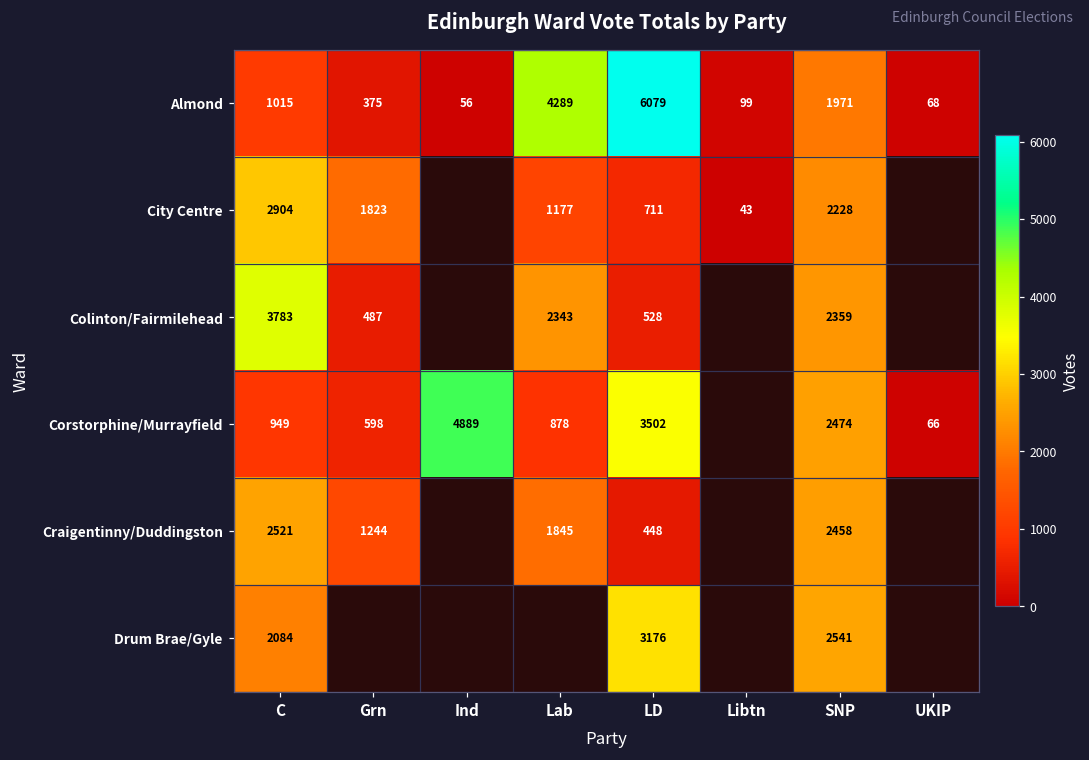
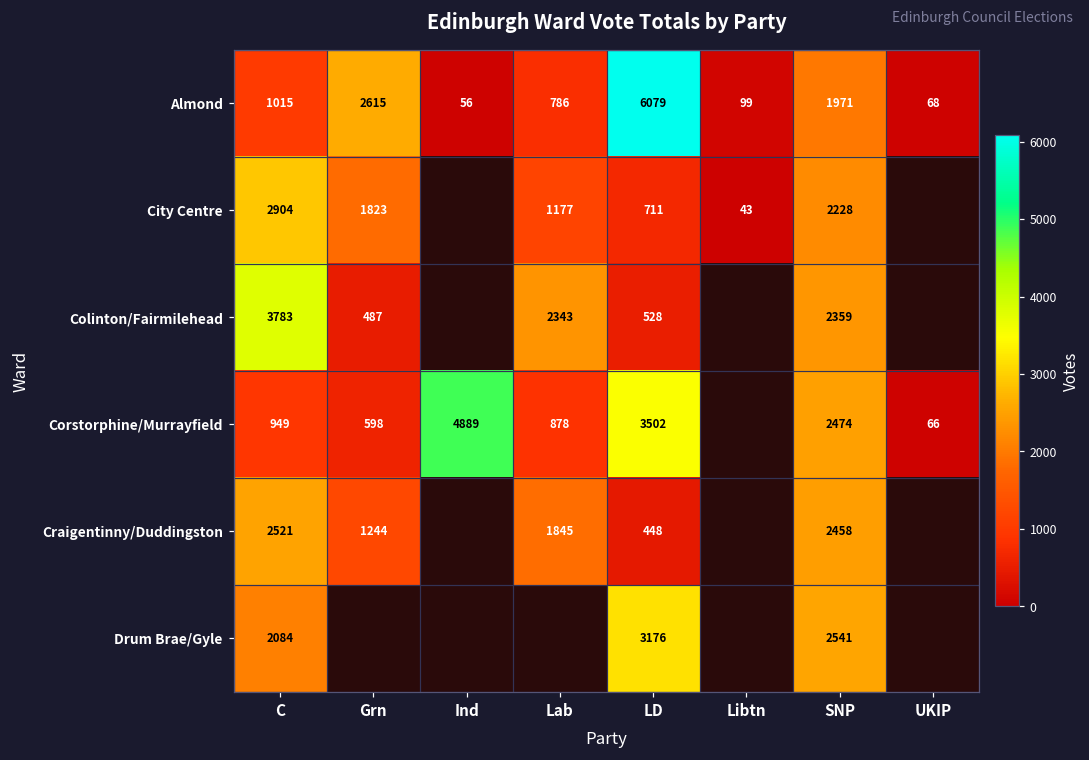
  {
    "Almond": {
      "C": 1015,
-     "Grn": 375,
+     "Grn": 2615,
      "Ind": 56,
-     "Lab": 4289,
+     "Lab": 786,
      "LD": 6079,
      "Libtn": 99,
      "SNP": 1971,
      "UKIP": 68
    },
    "City Centre": {
      "C": 2904,
      "Grn": 1823,
      "Lab": 1177,
      "LD": 711,
      "Libtn": 43,
      "SNP": 2228
    },
    "Colinton/Fairmilehead": {
      "C": 3783,
      "Grn": 487,
      "Lab": 2343,
      "LD": 528,
      "SNP": 2359
    },
    "Corstorphine/Murrayfield": {
      "C": 949,
      "Grn": 598,
      "Ind": 4889,
      "Lab": 878,
      "LD": 3502,
      "SNP": 2474,
      "UKIP": 66
    },
    "Craigentinny/Duddingston": {
      "C": 2521,
      "Grn": 1244,
      "Lab": 1845,
      "LD": 448,
      "SNP": 2458
    },
    "Drum Brae/Gyle": {
      "C": 2084,
      "LD": 3176,
      "SNP": 2541
    }
  }
